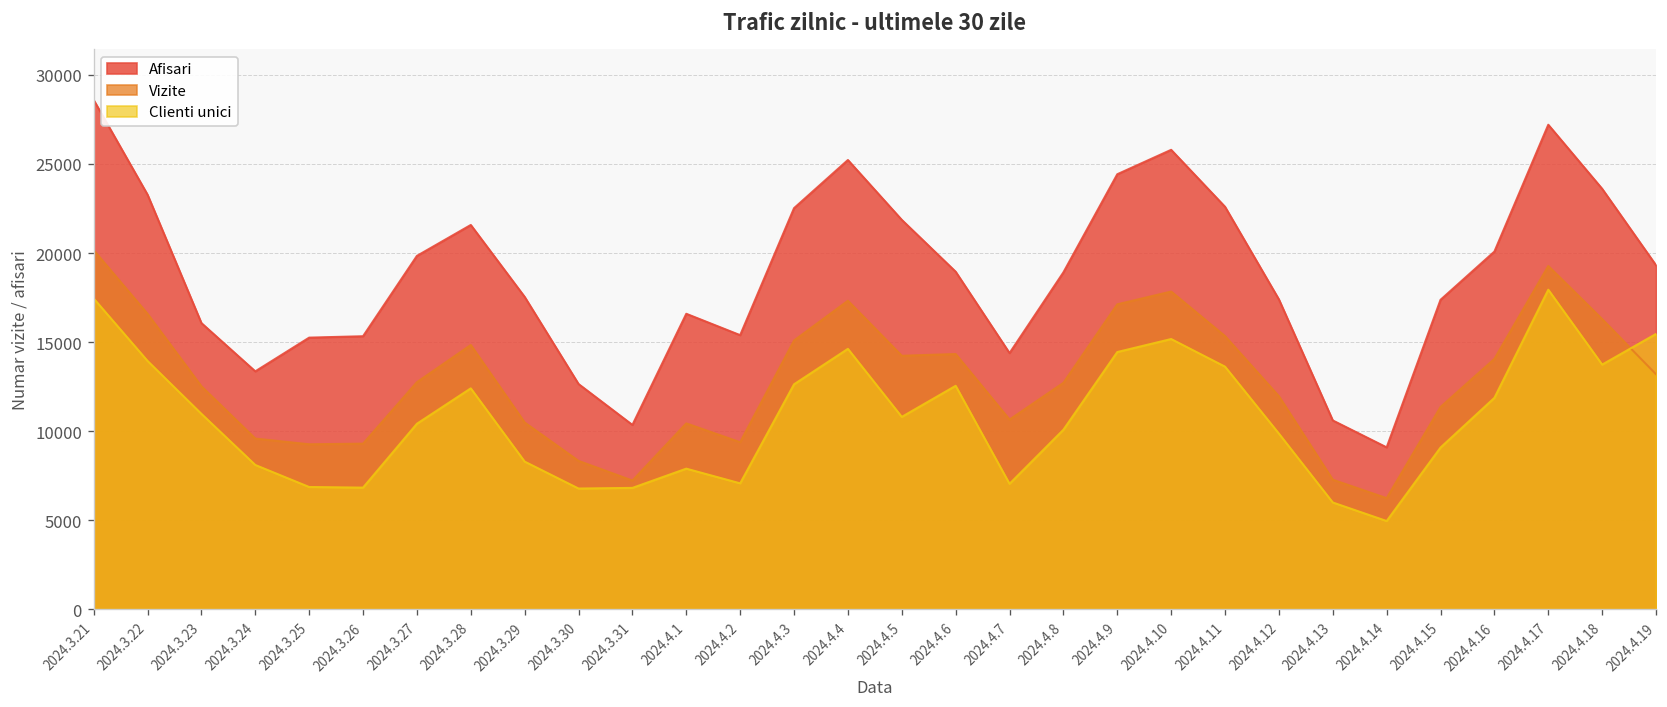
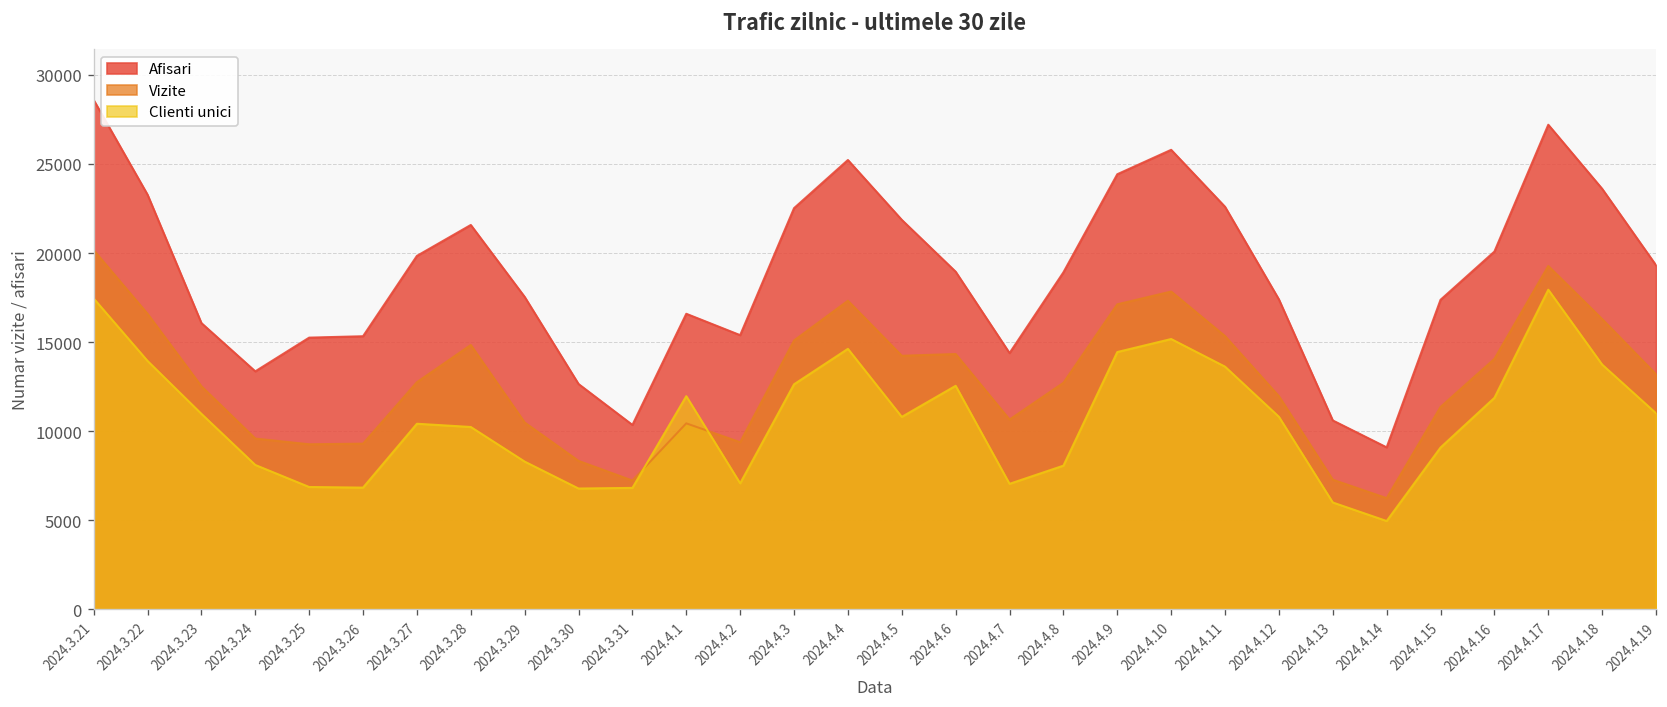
  {
    "Clienti unici": {
      "2024.3.21": 17500,
      "2024.3.22": 13900,
      "2024.3.23": 11000,
      "2024.3.24": 8100,
      "2024.3.25": 6900,
      "2024.3.26": 6800,
      "2024.3.27": 10400,
-     "2024.3.28": 12400,
+     "2024.3.28": 10200,
      "2024.3.29": 8300,
      "2024.3.30": 6800,
      "2024.3.31": 6800,
-     "2024.4.1": 7900,
+     "2024.4.1": 12000,
      "2024.4.2": 7100,
      "2024.4.3": 12600,
      "2024.4.4": 14600,
      "2024.4.5": 10800,
      "2024.4.6": 12500,
      "2024.4.7": 7000,
-     "2024.4.8": 10100,
+     "2024.4.8": 8100,
      "2024.4.9": 14400,
      "2024.4.10": 15200,
      "2024.4.11": 13600,
-     "2024.4.12": 9900,
+     "2024.4.12": 10800,
      "2024.4.13": 6000,
      "2024.4.14": 5000,
      "2024.4.15": 9100,
      "2024.4.16": 11900,
      "2024.4.17": 17900,
      "2024.4.18": 13700,
-     "2024.4.19": 15500
+     "2024.4.19": 11000
    }
  }
